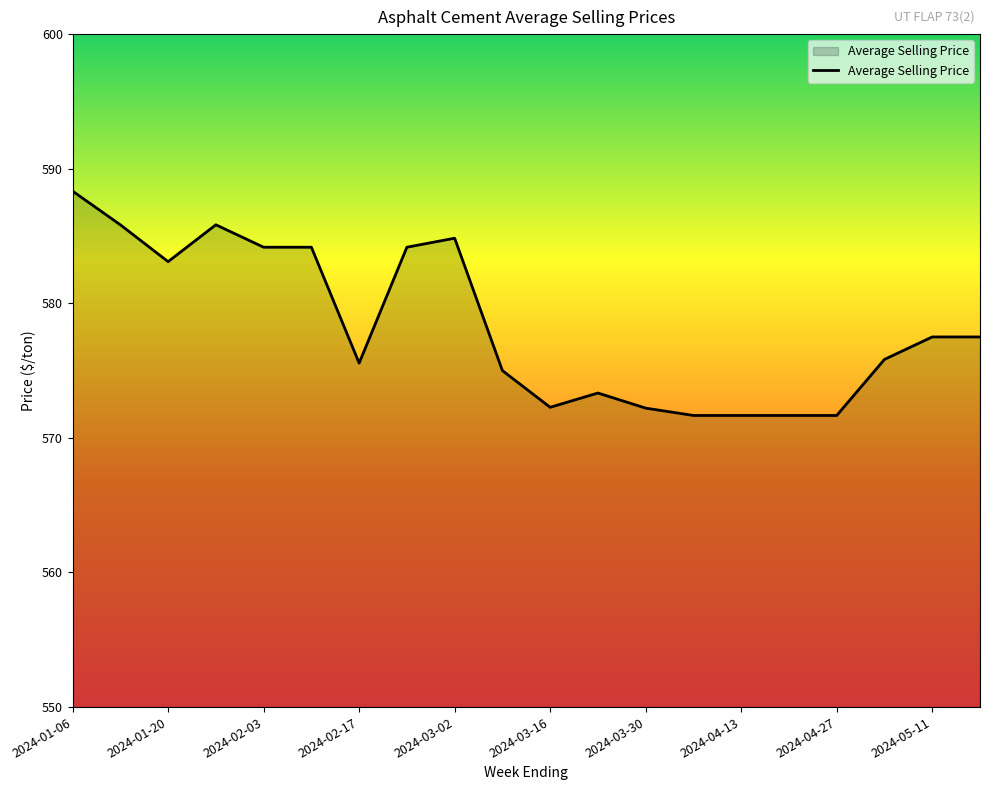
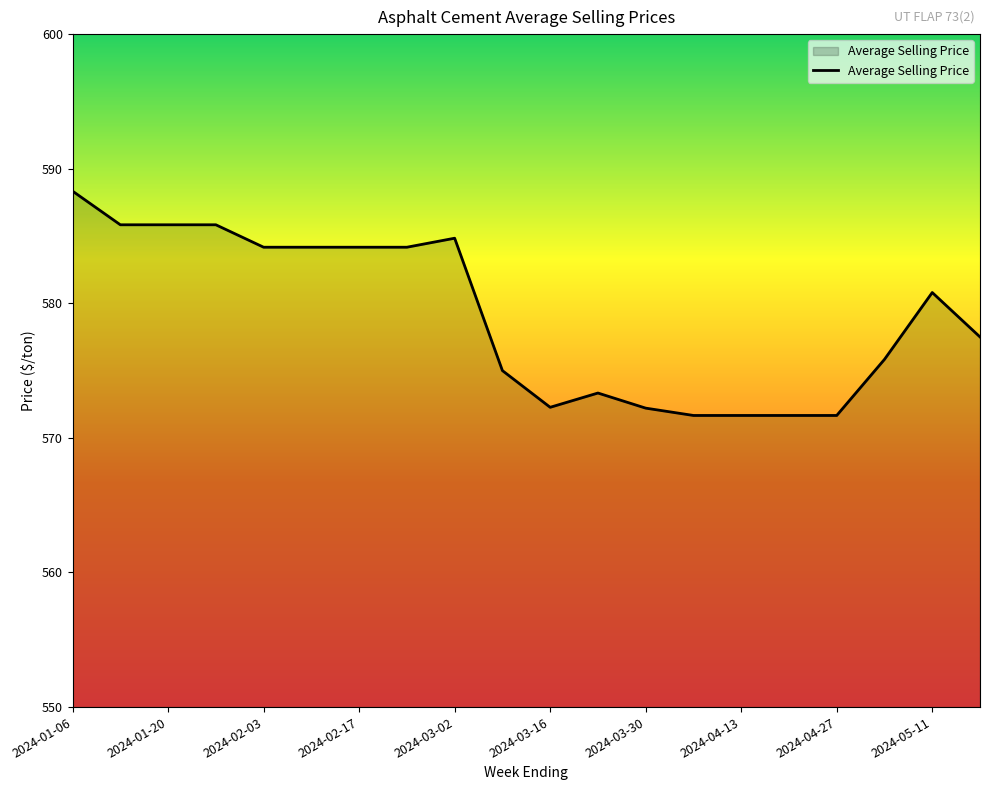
  {
    "2024-01-06": 588.3,
-   "2024-01-20": 583.1,
+   "2024-01-20": 585.8,
    "2024-02-03": 584.2,
-   "2024-02-17": 575.6,
+   "2024-02-17": 584.2,
    "2024-03-02": 584.8,
    "2024-03-16": 572.3,
    "2024-03-30": 572.2,
    "2024-04-13": 571.7,
    "2024-04-27": 571.7,
-   "2024-05-11": 577.5
+   "2024-05-11": 580.8
  }
